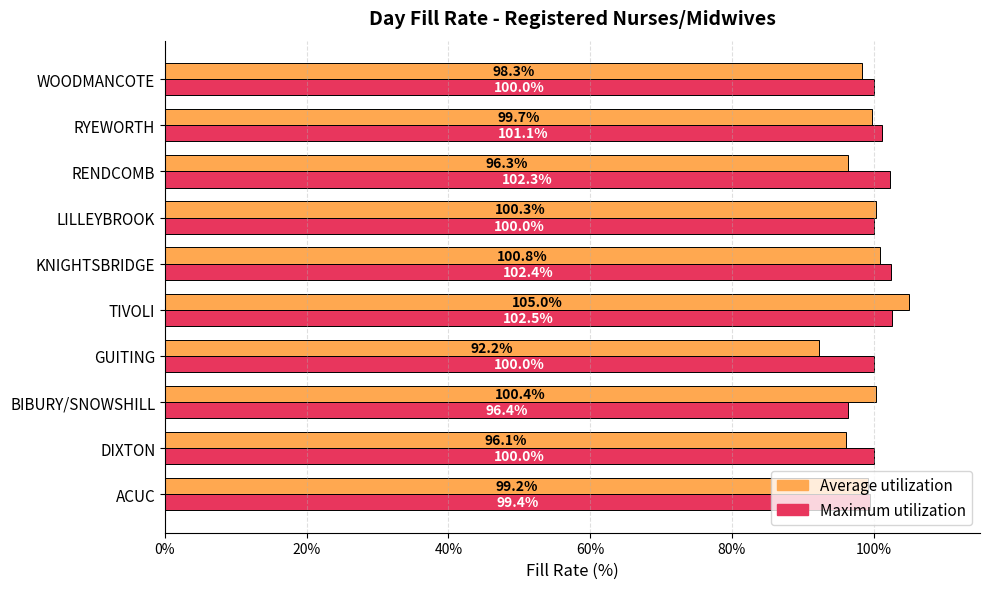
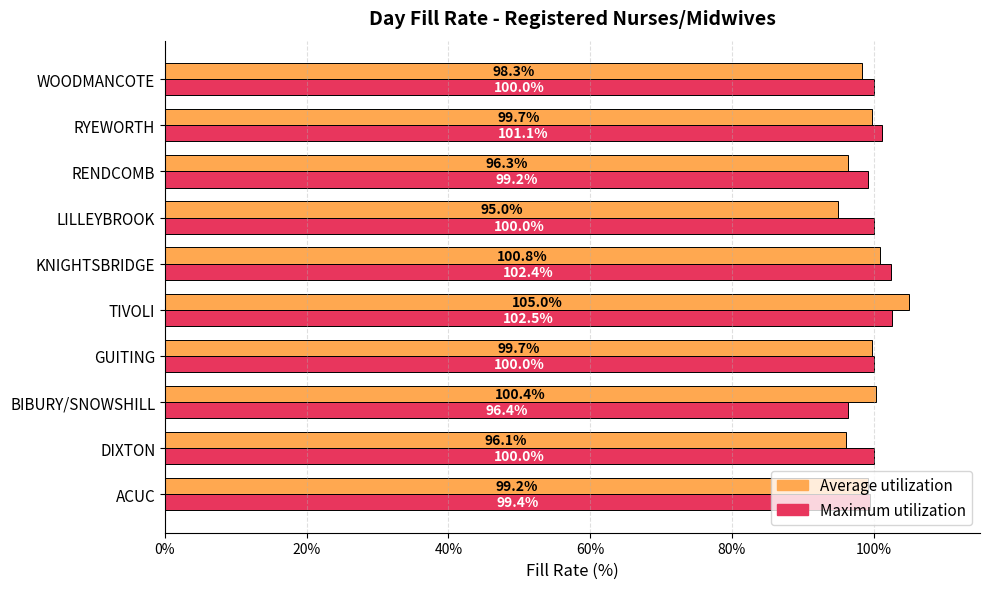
  {
    "Average utilization": {
      "WOODMANCOTE": "98.3%",
      "RYEWORTH": "99.7%",
      "RENDCOMB": "96.3%",
-     "LILLEYBROOK": "100.3%",
+     "LILLEYBROOK": "95.0%",
      "KNIGHTSBRIDGE": "100.8%",
      "TIVOLI": "105.0%",
-     "GUITING": "92.2%",
+     "GUITING": "99.7%",
      "BIBURY/SNOWSHILL": "100.4%",
      "DIXTON": "96.1%"
    },
    "Maximum utilization": {
      "WOODMANCOTE": "100.0%",
      "RYEWORTH": "101.1%",
-     "RENDCOMB": "102.3%",
+     "RENDCOMB": "99.2%",
      "LILLEYBROOK": "100.0%",
      "KNIGHTSBRIDGE": "102.4%",
      "TIVOLI": "102.5%",
      "GUITING": "100.0%",
      "BIBURY/SNOWSHILL": "96.4%",
      "DIXTON": "100.0%"
    }
  }
